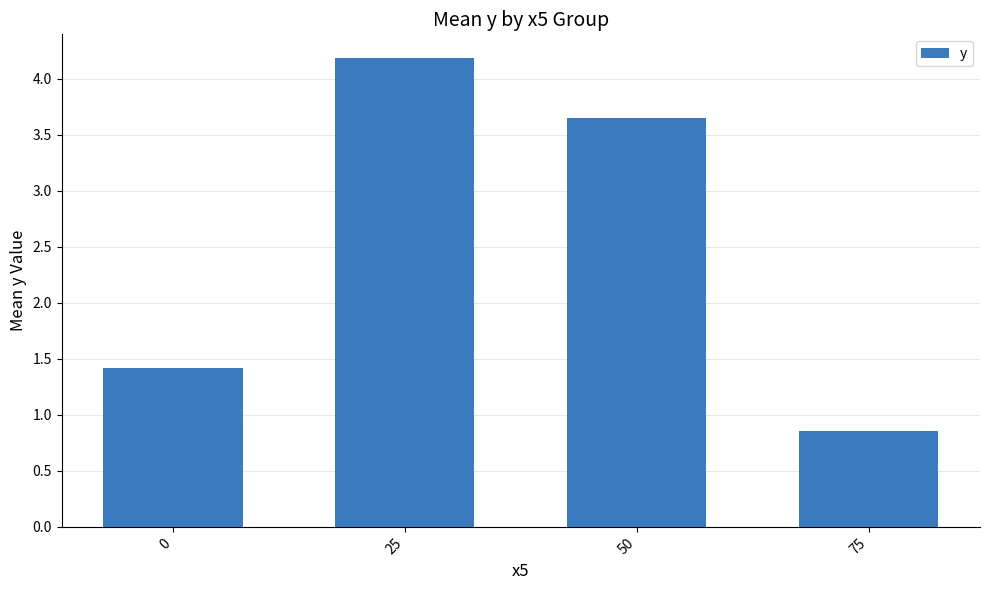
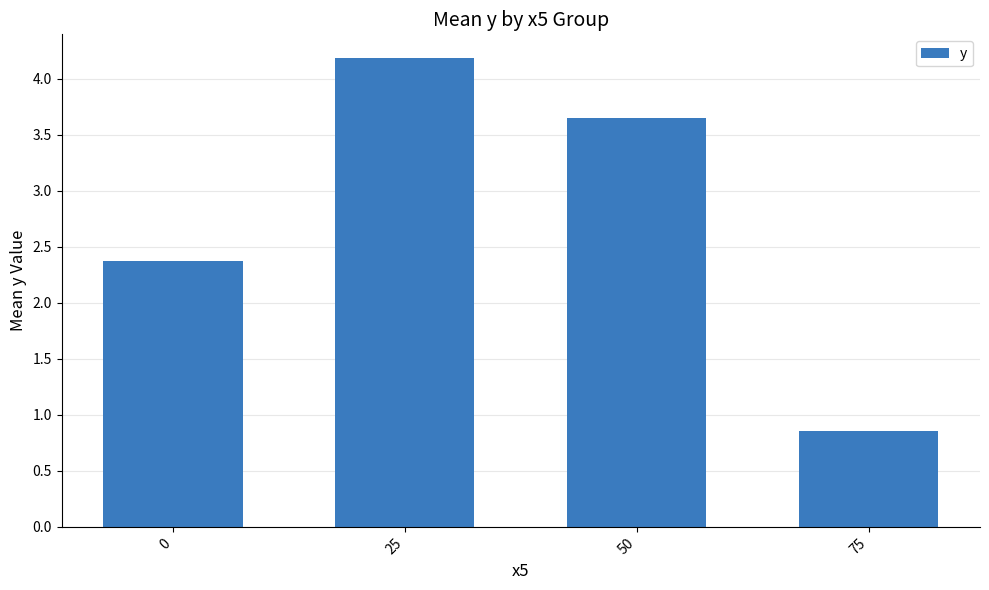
  {
-   "0": 1.42,
+   "0": 2.37,
    "25": 4.19,
    "50": 3.65,
    "75": 0.85
  }
